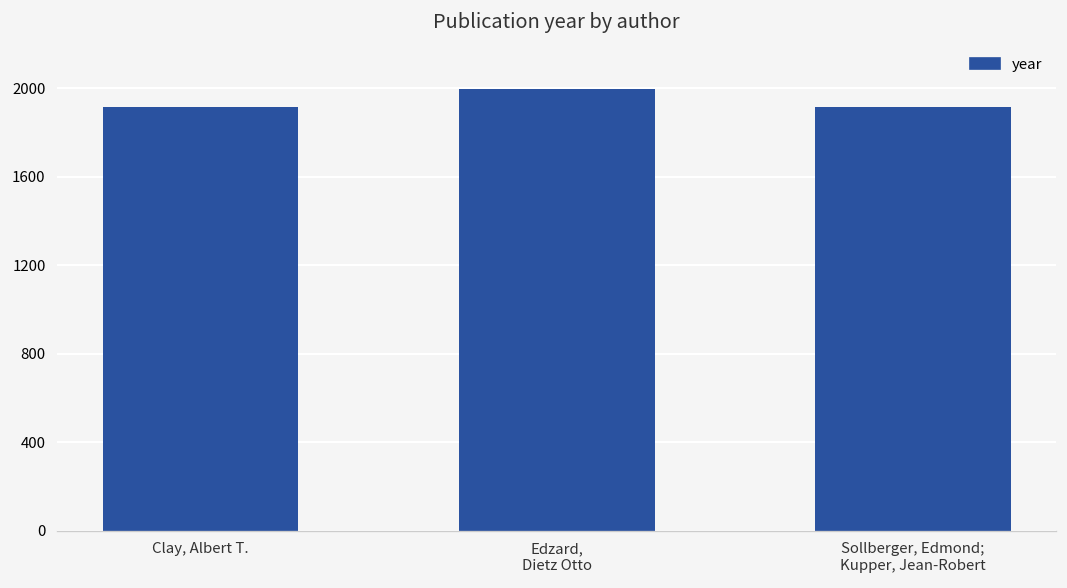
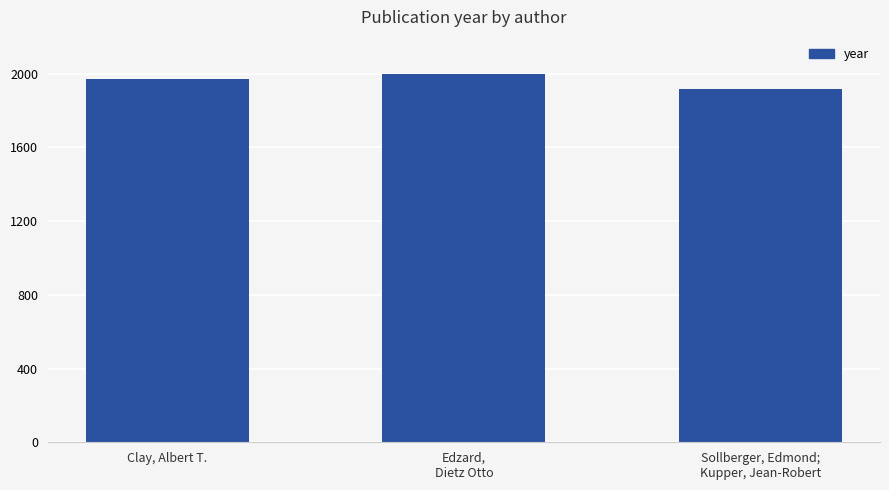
  {
-   "Clay, Albert T.": 1920,
+   "Clay, Albert T.": 1970,
    "Edzard, Dietz Otto": 2000,
    "Sollberger, Edmond; Kupper, Jean-Robert": 1920
  }
